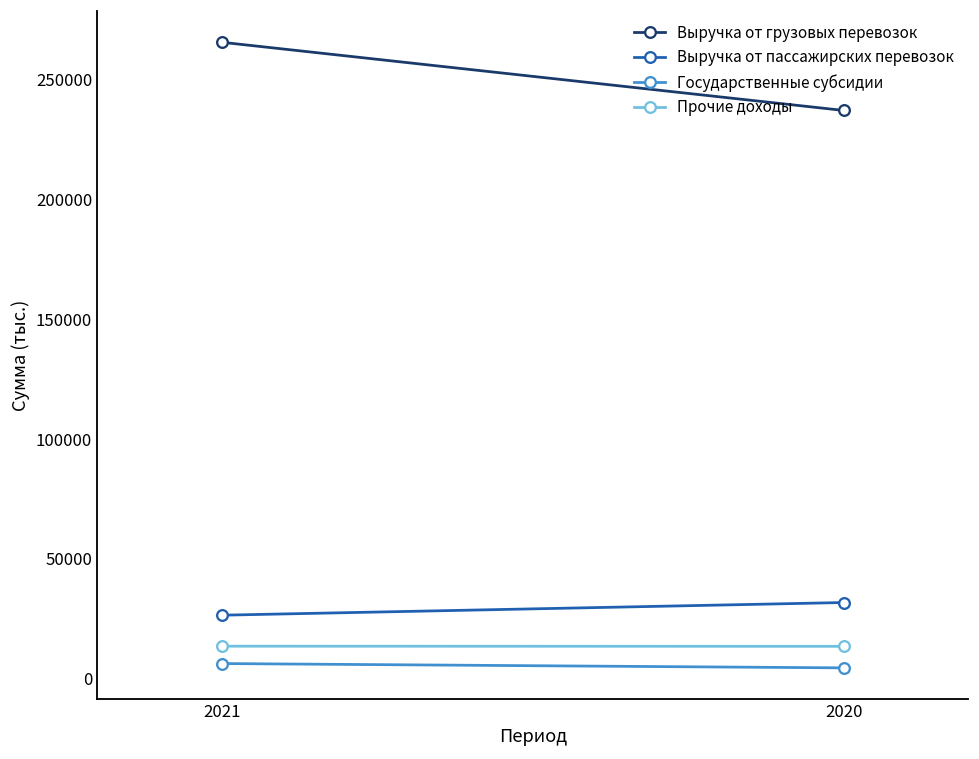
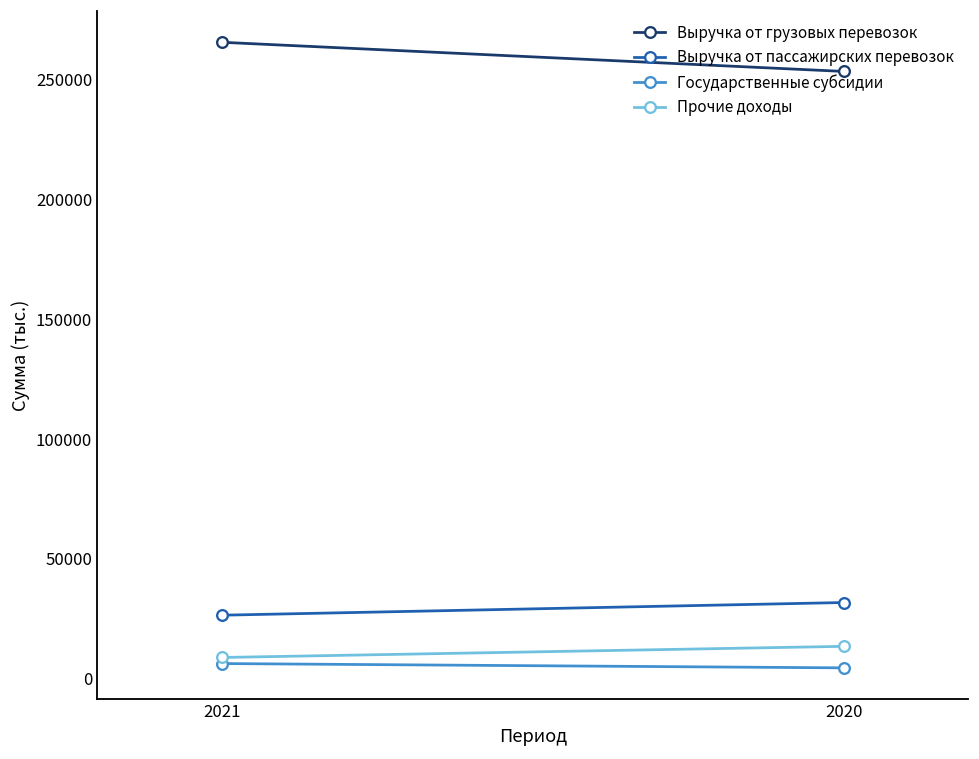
  {
    "Выручка от грузовых перевозок": {
      "2021": 266000,
-     "2020": 237000
+     "2020": 254000
    },
    "Выручка от пассажирских перевозок": {
      "2021": 26000,
      "2020": 32000
    },
    "Государственные субсидии": {
      "2021": 6000,
      "2020": 4000
    },
    "Прочие доходы": {
-     "2021": 13000,
+     "2021": 9000,
      "2020": 13000
    }
  }
